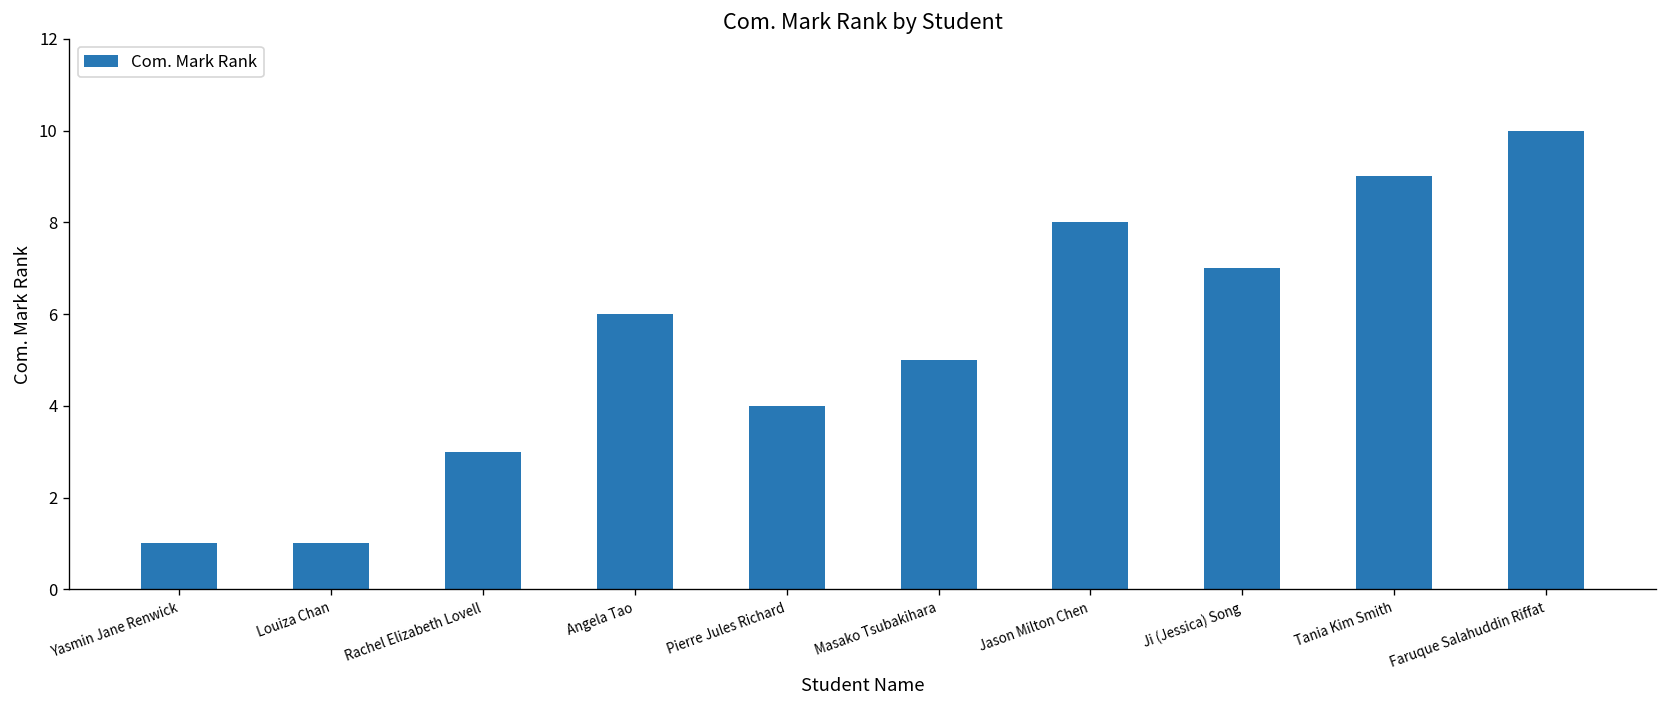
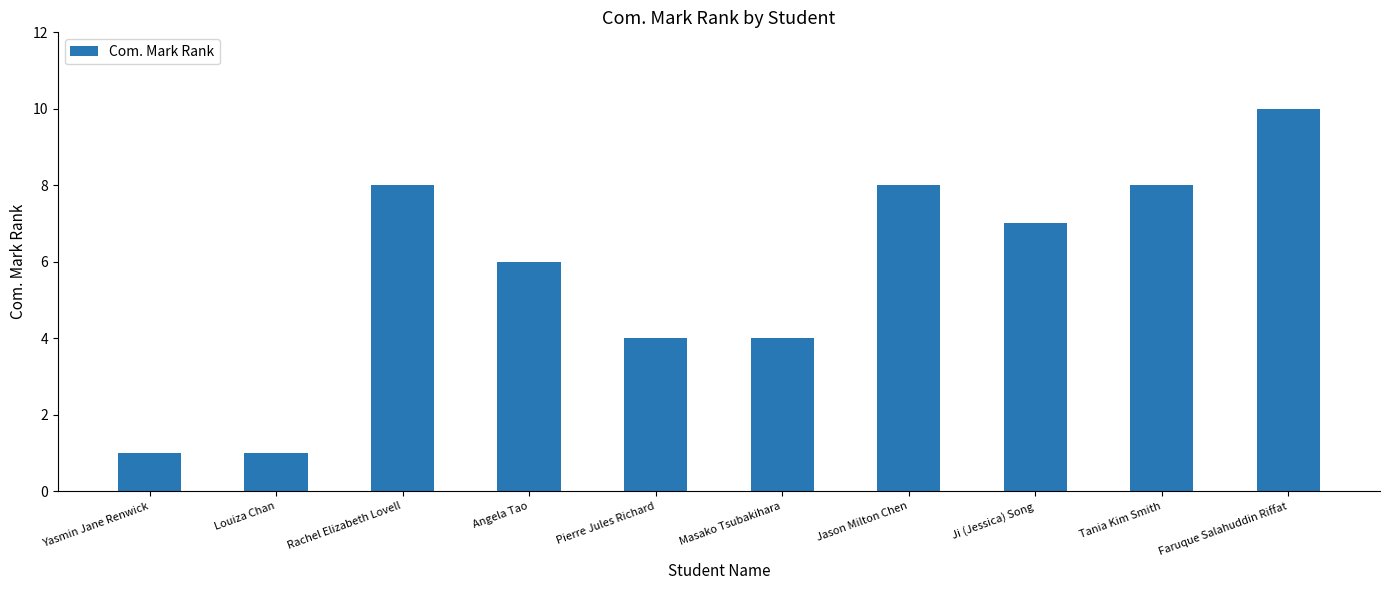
  {
    "Yasmin Jane Renwick": 1,
    "Louiza Chan": 1,
-   "Rachel Elizabeth Lovell": 3,
+   "Rachel Elizabeth Lovell": 8,
    "Angela Tao": 6,
    "Pierre Jules Richard": 4,
-   "Masako Tsubakihara": 5,
+   "Masako Tsubakihara": 4,
    "Jason Milton Chen": 8,
    "Ji (Jessica) Song": 7,
-   "Tania Kim Smith": 9,
+   "Tania Kim Smith": 8,
    "Faruque Salahuddin Riffat": 10
  }
